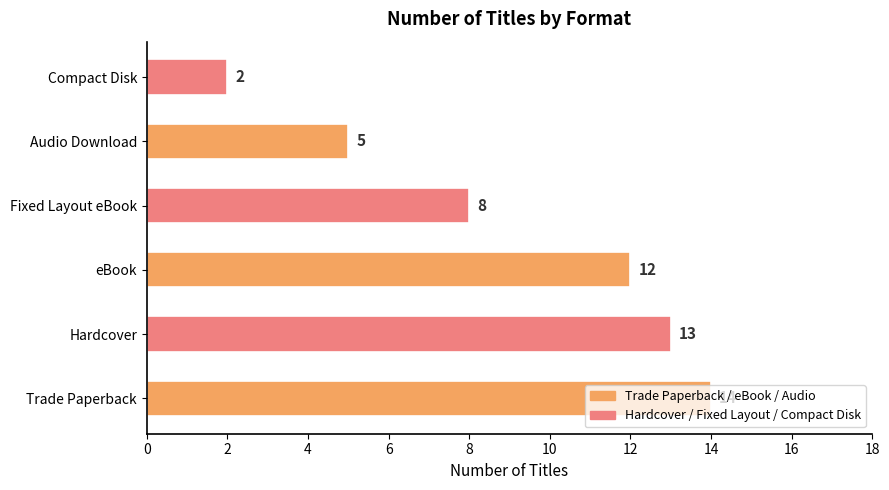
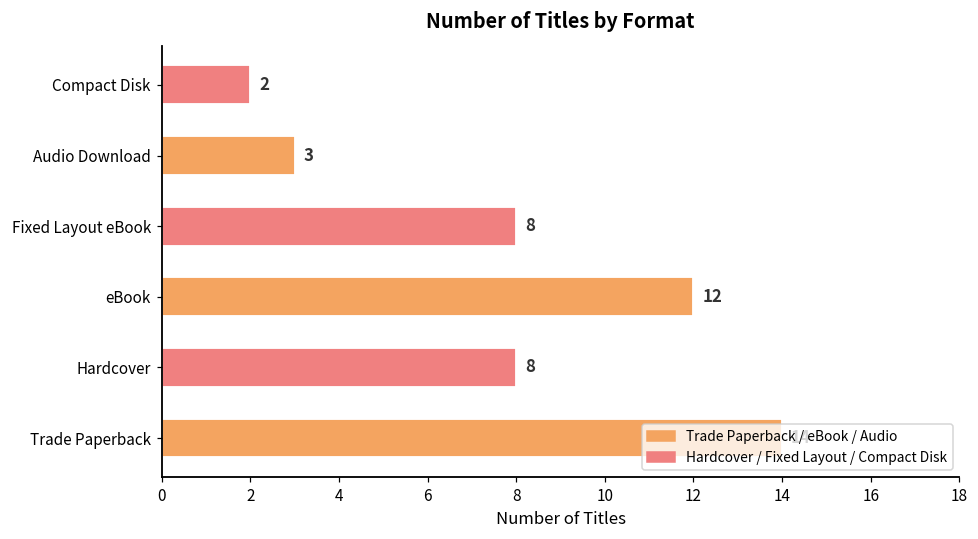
  {
    "Compact Disk": 2,
-   "Audio Download": 5,
+   "Audio Download": 3,
    "Fixed Layout eBook": 8,
    "eBook": 12,
-   "Hardcover": 13
+   "Hardcover": 8
  }
